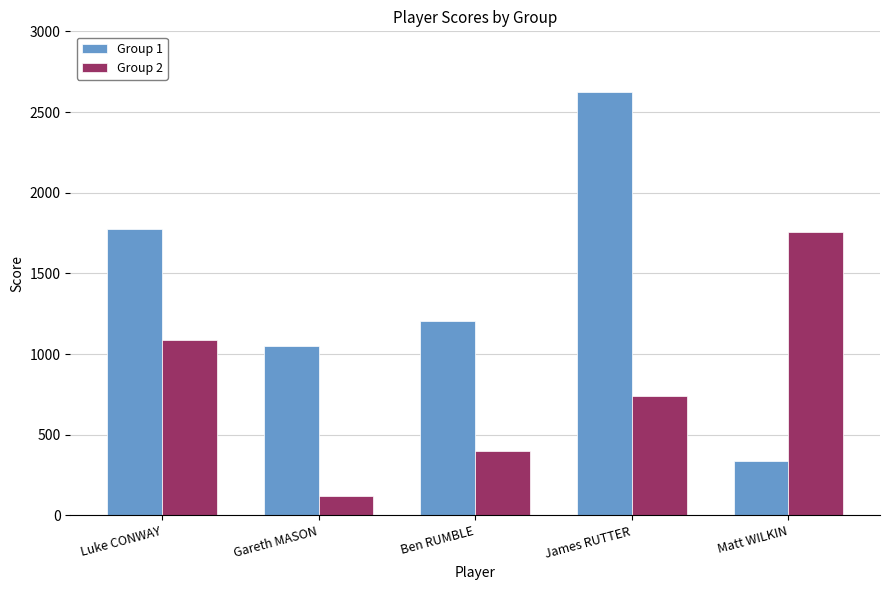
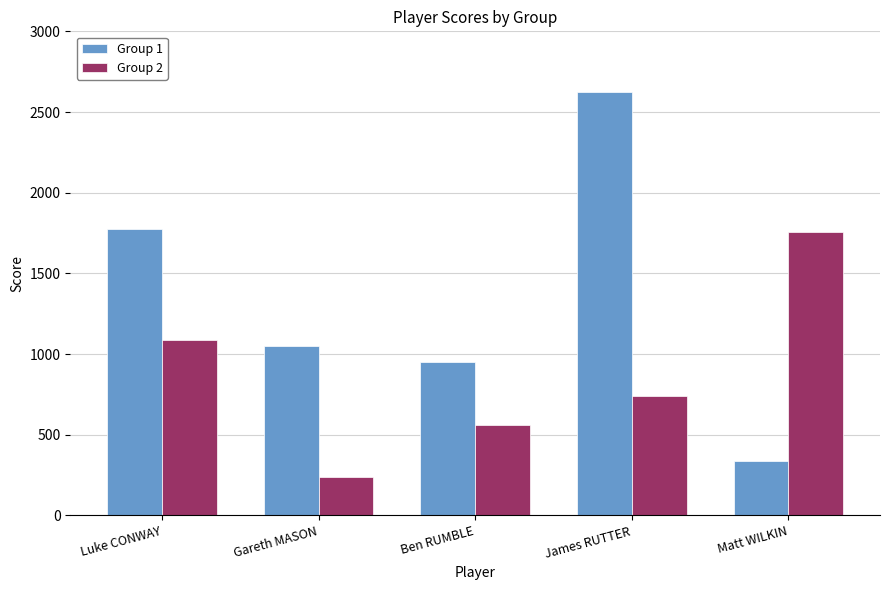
  {
    "Group 1": {
      "Luke CONWAY": 1780,
      "Gareth MASON": 1050,
-     "Ben RUMBLE": 1210,
+     "Ben RUMBLE": 950,
      "James RUTTER": 2620,
      "Matt WILKIN": 340
    },
    "Group 2": {
      "Luke CONWAY": 1090,
-     "Gareth MASON": 120,
-     "Ben RUMBLE": 400,
+     "Gareth MASON": 240,
+     "Ben RUMBLE": 560,
      "James RUTTER": 740,
      "Matt WILKIN": 1760
    }
  }
